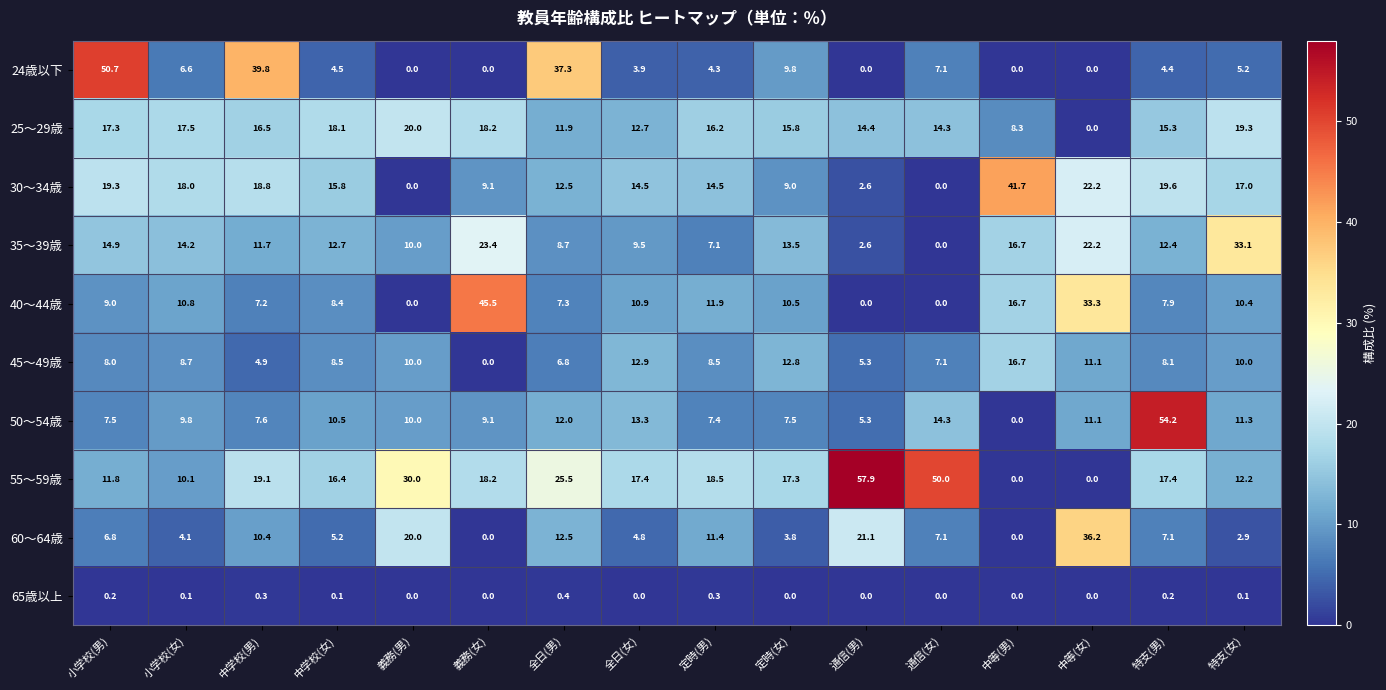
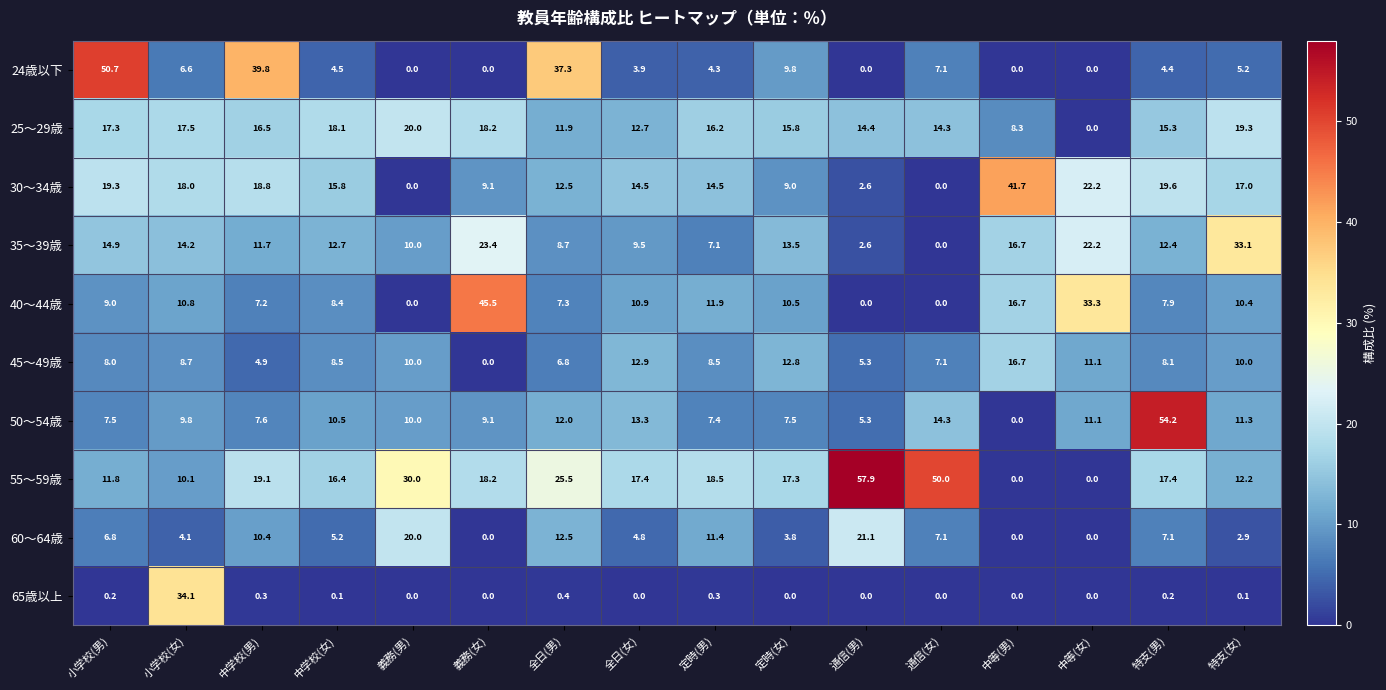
  {
    "24歳以下": {
      "小学校(男)": 50.7,
      "小学校(女)": 6.6,
      "中学校(男)": 39.8,
      "中学校(女)": 4.5,
      "義務(男)": 0.0,
      "義務(女)": 0.0,
      "全日(男)": 37.3,
      "全日(女)": 3.9,
      "定時(男)": 4.3,
      "定時(女)": 9.8,
      "通信(男)": 0.0,
      "通信(女)": 7.1,
      "中等(男)": 0.0,
      "中等(女)": 0.0,
      "特支(男)": 4.4,
      "特支(女)": 5.2
    },
    "25～29歳": {
      "小学校(男)": 17.3,
      "小学校(女)": 17.5,
      "中学校(男)": 16.5,
      "中学校(女)": 18.1,
      "義務(男)": 20.0,
      "義務(女)": 18.2,
      "全日(男)": 11.9,
      "全日(女)": 12.7,
      "定時(男)": 16.2,
      "定時(女)": 15.8,
      "通信(男)": 14.4,
      "通信(女)": 14.3,
      "中等(男)": 8.3,
      "中等(女)": 0.0,
      "特支(男)": 15.3,
      "特支(女)": 19.3
    },
    "30～34歳": {
      "小学校(男)": 19.3,
      "小学校(女)": 18.0,
      "中学校(男)": 18.8,
      "中学校(女)": 15.8,
      "義務(男)": 0.0,
      "義務(女)": 9.1,
      "全日(男)": 12.5,
      "全日(女)": 14.5,
      "定時(男)": 14.5,
      "定時(女)": 9.0,
      "通信(男)": 2.6,
      "通信(女)": 0.0,
      "中等(男)": 41.7,
      "中等(女)": 22.2,
      "特支(男)": 19.6,
      "特支(女)": 17.0
    },
    "35～39歳": {
      "小学校(男)": 14.9,
      "小学校(女)": 14.2,
      "中学校(男)": 11.7,
      "中学校(女)": 12.7,
      "義務(男)": 10.0,
      "義務(女)": 23.4,
      "全日(男)": 8.7,
      "全日(女)": 9.5,
      "定時(男)": 7.1,
      "定時(女)": 13.5,
      "通信(男)": 2.6,
      "通信(女)": 0.0,
      "中等(男)": 16.7,
      "中等(女)": 22.2,
      "特支(男)": 12.4,
      "特支(女)": 33.1
    },
    "40～44歳": {
      "小学校(男)": 9.0,
      "小学校(女)": 10.8,
      "中学校(男)": 7.2,
      "中学校(女)": 8.4,
      "義務(男)": 0.0,
      "義務(女)": 45.5,
      "全日(男)": 7.3,
      "全日(女)": 10.9,
      "定時(男)": 11.9,
      "定時(女)": 10.5,
      "通信(男)": 0.0,
      "通信(女)": 0.0,
      "中等(男)": 16.7,
      "中等(女)": 33.3,
      "特支(男)": 7.9,
      "特支(女)": 10.4
    },
    "45～49歳": {
      "小学校(男)": 8.0,
      "小学校(女)": 8.7,
      "中学校(男)": 4.9,
      "中学校(女)": 8.5,
      "義務(男)": 10.0,
      "義務(女)": 0.0,
      "全日(男)": 6.8,
      "全日(女)": 12.9,
      "定時(男)": 8.5,
      "定時(女)": 12.8,
      "通信(男)": 5.3,
      "通信(女)": 7.1,
      "中等(男)": 16.7,
      "中等(女)": 11.1,
      "特支(男)": 8.1,
      "特支(女)": 10.0
    },
    "50～54歳": {
      "小学校(男)": 7.5,
      "小学校(女)": 9.8,
      "中学校(男)": 7.6,
      "中学校(女)": 10.5,
      "義務(男)": 10.0,
      "義務(女)": 9.1,
      "全日(男)": 12.0,
      "全日(女)": 13.3,
      "定時(男)": 7.4,
      "定時(女)": 7.5,
      "通信(男)": 5.3,
      "通信(女)": 14.3,
      "中等(男)": 0.0,
      "中等(女)": 11.1,
      "特支(男)": 54.2,
      "特支(女)": 11.3
    },
    "55～59歳": {
      "小学校(男)": 11.8,
      "小学校(女)": 10.1,
      "中学校(男)": 19.1,
      "中学校(女)": 16.4,
      "義務(男)": 30.0,
      "義務(女)": 18.2,
      "全日(男)": 25.5,
      "全日(女)": 17.4,
      "定時(男)": 18.5,
      "定時(女)": 17.3,
      "通信(男)": 57.9,
      "通信(女)": 50.0,
      "中等(男)": 0.0,
      "中等(女)": 0.0,
      "特支(男)": 17.4,
      "特支(女)": 12.2
    },
    "60～64歳": {
      "小学校(男)": 6.8,
      "小学校(女)": 4.1,
      "中学校(男)": 10.4,
      "中学校(女)": 5.2,
      "義務(男)": 20.0,
      "義務(女)": 0.0,
      "全日(男)": 12.5,
      "全日(女)": 4.8,
      "定時(男)": 11.4,
      "定時(女)": 3.8,
      "通信(男)": 21.1,
      "通信(女)": 7.1,
      "中等(男)": 0.0,
-     "中等(女)": 36.2,
+     "中等(女)": 0.0,
      "特支(男)": 7.1,
      "特支(女)": 2.9
    },
    "65歳以上": {
      "小学校(男)": 0.2,
-     "小学校(女)": 0.1,
+     "小学校(女)": 34.1,
      "中学校(男)": 0.3,
      "中学校(女)": 0.1,
      "義務(男)": 0.0,
      "義務(女)": 0.0,
      "全日(男)": 0.4,
      "全日(女)": 0.0,
      "定時(男)": 0.3,
      "定時(女)": 0.0,
      "通信(男)": 0.0,
      "通信(女)": 0.0,
      "中等(男)": 0.0,
      "中等(女)": 0.0,
      "特支(男)": 0.2,
      "特支(女)": 0.1
    }
  }
